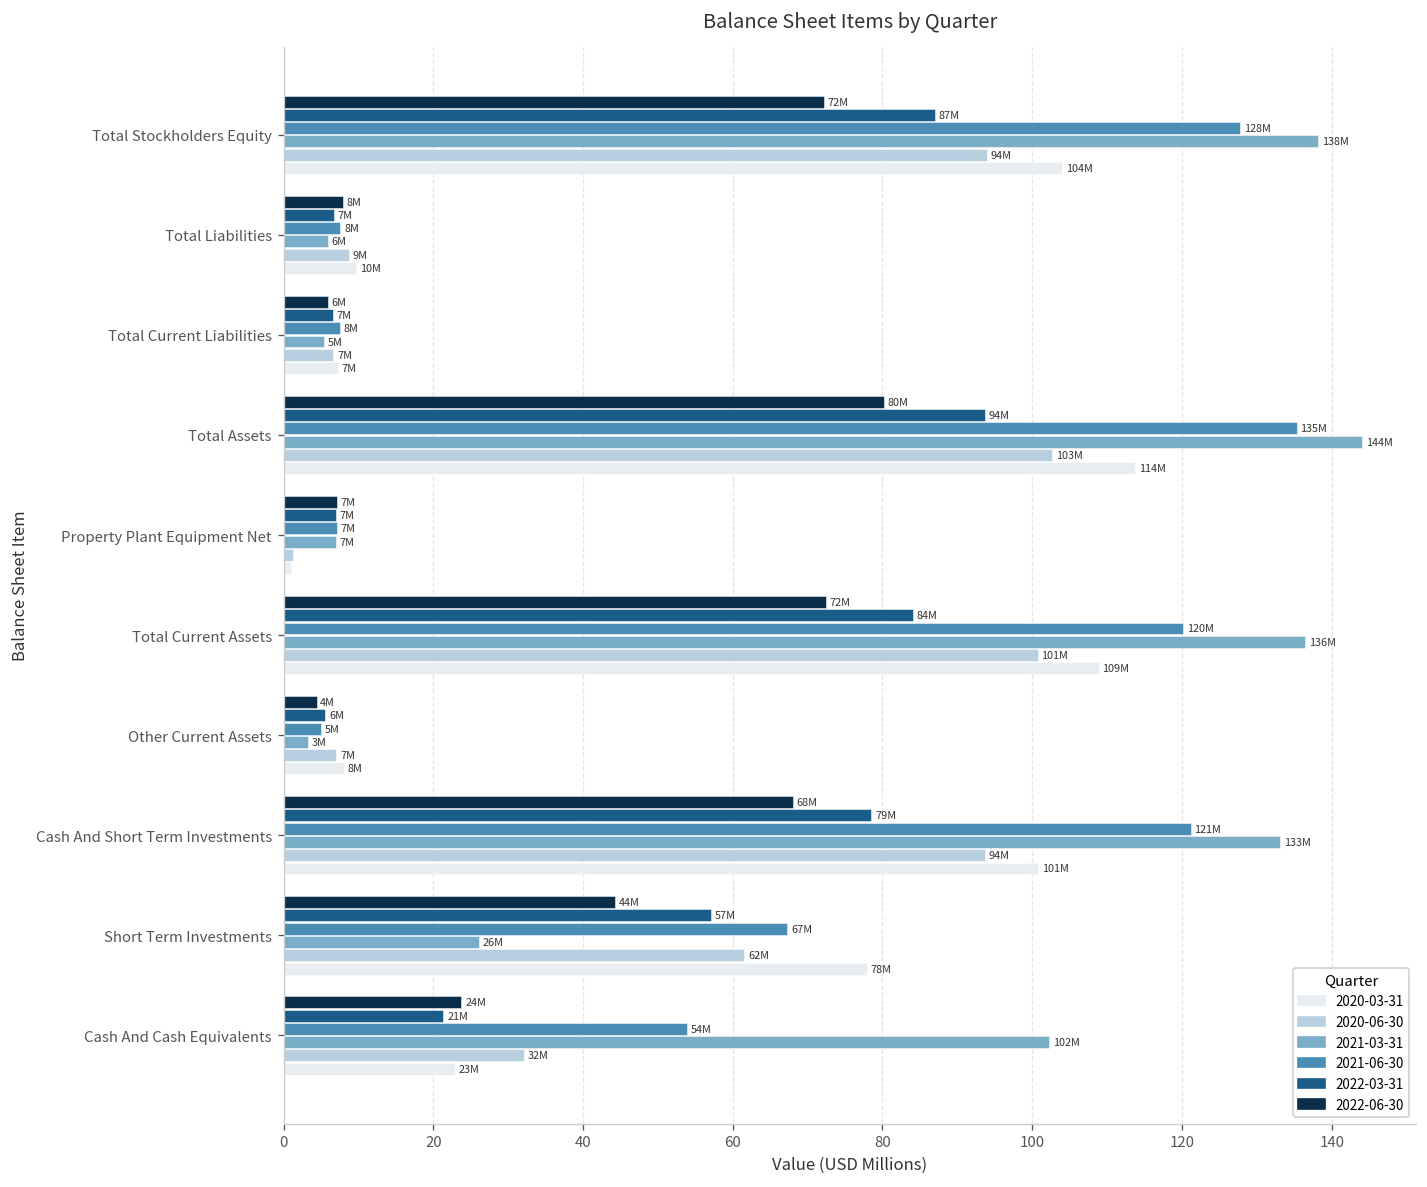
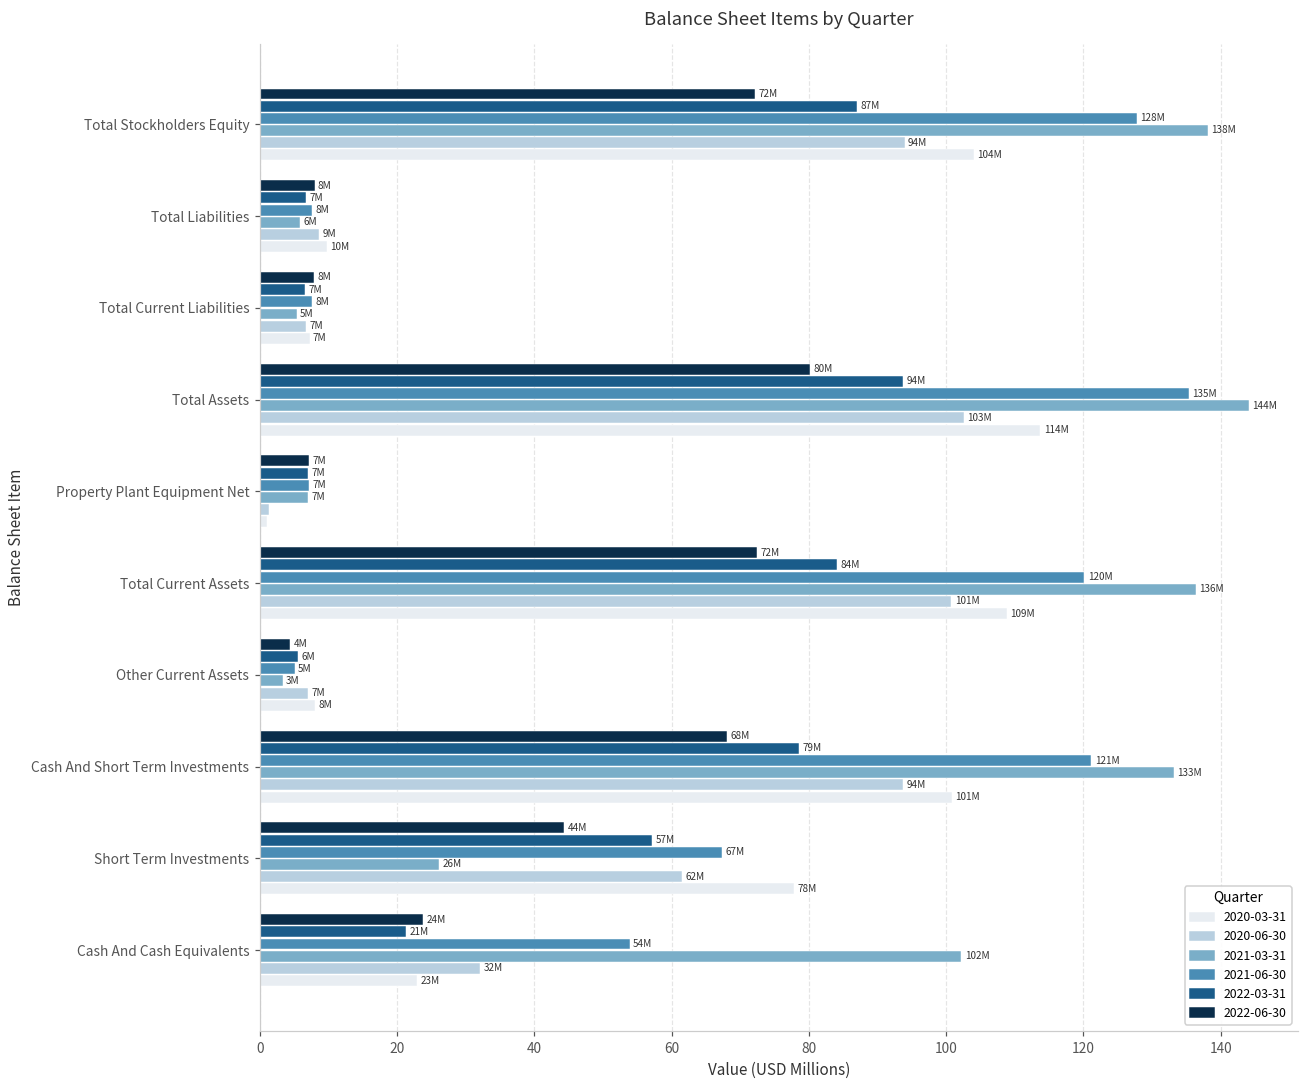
  {
    "2021-03-31": {
      "Total Stockholders Equity": "138M",
      "Total Liabilities": "6M",
      "Total Current Liabilities": "5M",
      "Total Assets": "144M",
      "Property Plant Equipment Net": "7M",
      "Total Current Assets": "136M",
      "Other Current Assets": "3M",
      "Cash And Short Term Investments": "133M",
      "Short Term Investments": "26M",
      "Cash And Cash Equivalents": "102M"
    },
    "2021-06-30": {
      "Total Stockholders Equity": "128M",
      "Total Liabilities": "8M",
      "Total Current Liabilities": "8M",
      "Total Assets": "135M",
      "Property Plant Equipment Net": "7M",
      "Total Current Assets": "120M",
      "Other Current Assets": "5M",
      "Cash And Short Term Investments": "121M",
      "Short Term Investments": "67M",
      "Cash And Cash Equivalents": "54M"
    },
    "2022-03-31": {
      "Total Stockholders Equity": "87M",
      "Total Liabilities": "7M",
      "Total Current Liabilities": "7M",
      "Total Assets": "94M",
      "Property Plant Equipment Net": "7M",
      "Total Current Assets": "84M",
      "Other Current Assets": "6M",
      "Cash And Short Term Investments": "79M",
      "Short Term Investments": "57M",
      "Cash And Cash Equivalents": "21M"
    },
    "2022-06-30": {
      "Total Stockholders Equity": "72M",
      "Total Liabilities": "8M",
-     "Total Current Liabilities": "6M",
+     "Total Current Liabilities": "8M",
      "Total Assets": "80M",
      "Property Plant Equipment Net": "7M",
      "Total Current Assets": "72M",
      "Other Current Assets": "4M",
      "Cash And Short Term Investments": "68M",
      "Short Term Investments": "44M",
      "Cash And Cash Equivalents": "24M"
    }
  }
